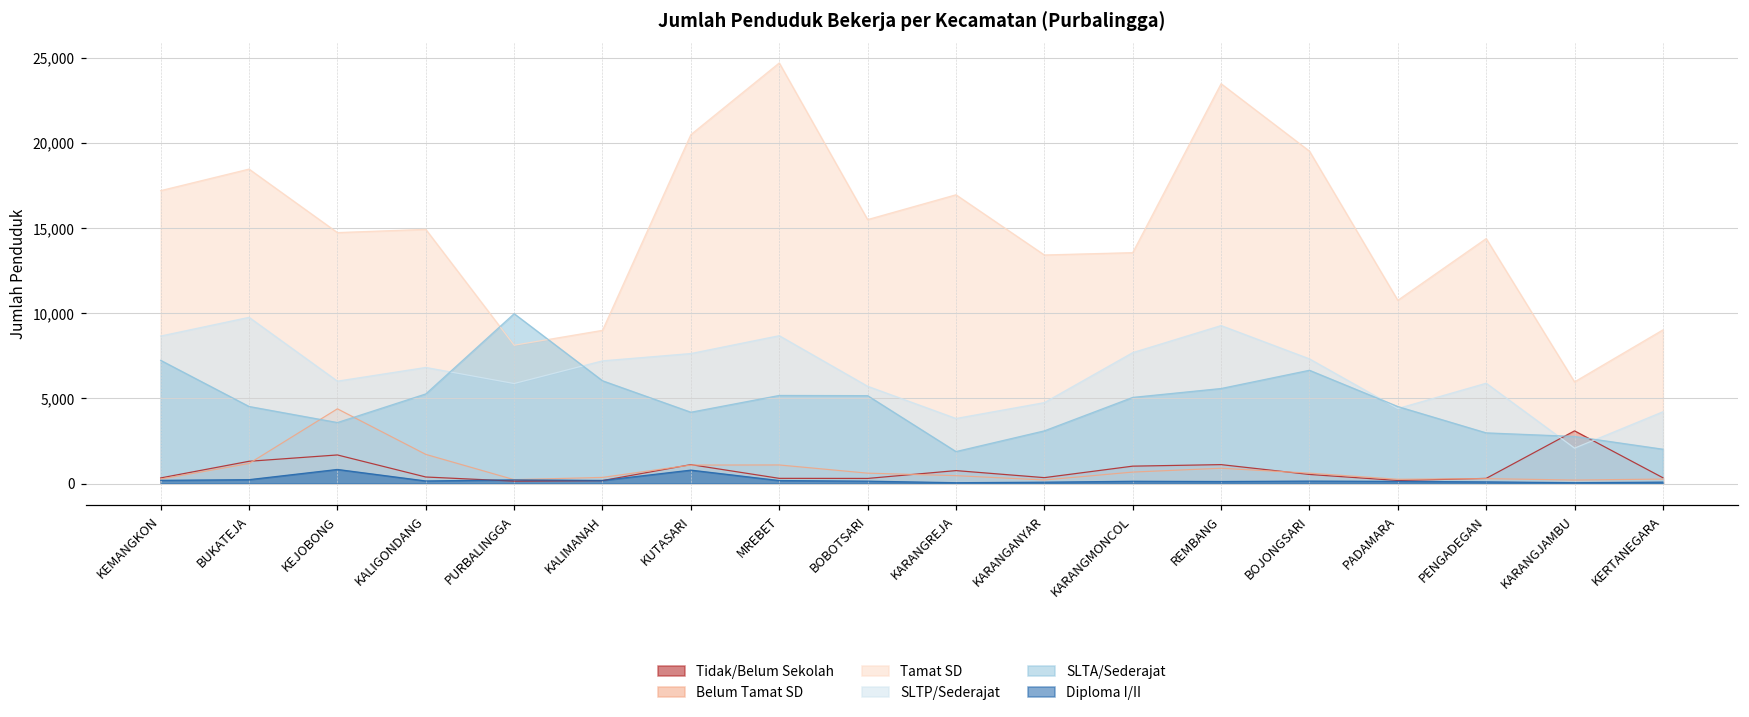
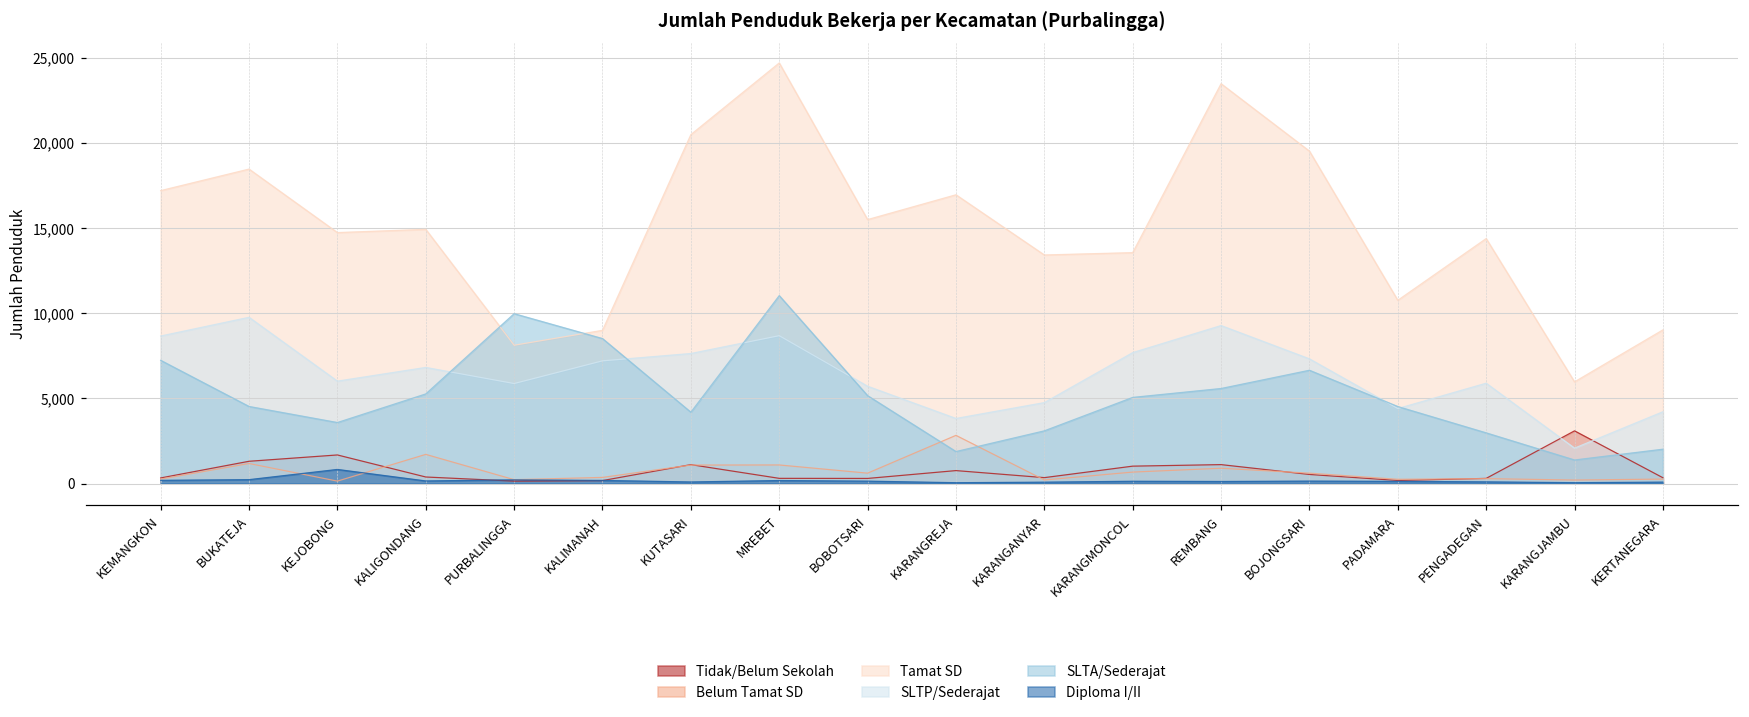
  {
    "Tidak/Belum Sekolah": {
      "KEJOBONG": "1,700",
      "KALIGONDANG": "400",
      "KARANGREJA": "800",
      "KARANGMONCOL": "1,000",
      "REMBANG": "1,100",
      "KARANGJAMBU": "3,100"
    },
    "Belum Tamat SD": {
-     "KEJOBONG": "4,400",
+     "KEJOBONG": "100",
      "KALIGONDANG": "1,700",
      "KALIMANAH": "400",
      "MREBET": "1,100",
      "BOBOTSARI": "600",
-     "KARANGREJA": "500",
+     "KARANGREJA": "2,800",
      "KARANGMONCOL": "700",
      "REMBANG": "900"
    },
    "SLTA/Sederajat": {
      "KEMANGKON": "7,200",
      "BUKATEJA": "4,500",
      "KEJOBONG": "3,600",
      "KALIGONDANG": "5,300",
      "PURBALINGGA": "10,000",
-     "KALIMANAH": "6,000",
+     "KALIMANAH": "8,500",
      "KUTASARI": "4,200",
-     "MREBET": "5,200",
+     "MREBET": "11,000",
      "BOBOTSARI": "5,200",
      "KARANGREJA": "1,900",
      "KARANGANYAR": "3,100",
      "KARANGMONCOL": "5,100",
      "REMBANG": "5,600",
      "BOJONGSARI": "6,700",
      "PENGADEGAN": "3,000",
-     "KARANGJAMBU": "2,800",
+     "KARANGJAMBU": "1,400",
      "KERTANEGARA": "2,000"
    },
    "Diploma I/II": {
      "BUKATEJA": "200",
      "KEJOBONG": "800",
      "KALIGONDANG": "200",
-     "KUTASARI": "800",
+     "KUTASARI": "100",
      "KARANGREJA": "100",
      "KARANGMONCOL": "100",
      "REMBANG": "100",
      "BOJONGSARI": "100",
      "PENGADEGAN": "100",
      "KERTANEGARA": "100"
    }
  }
